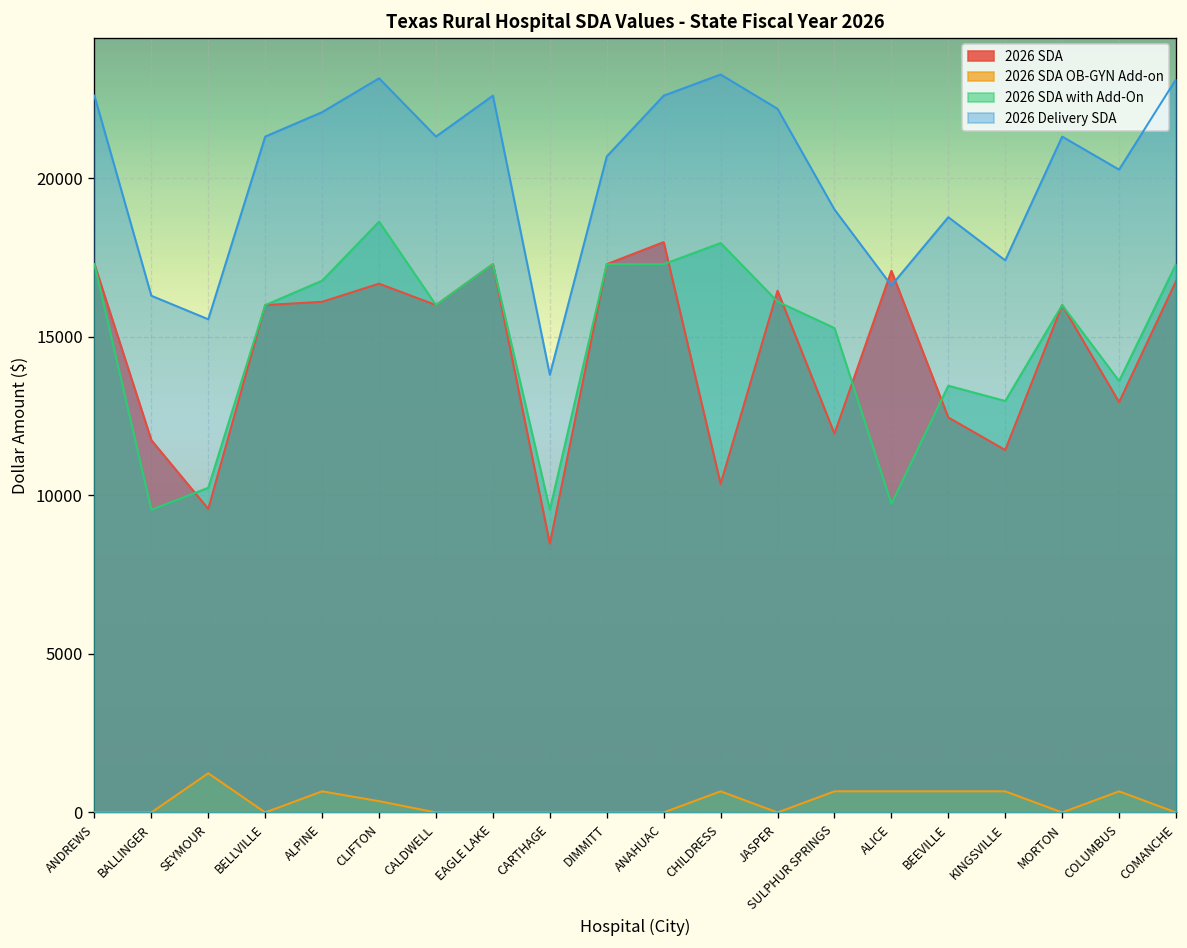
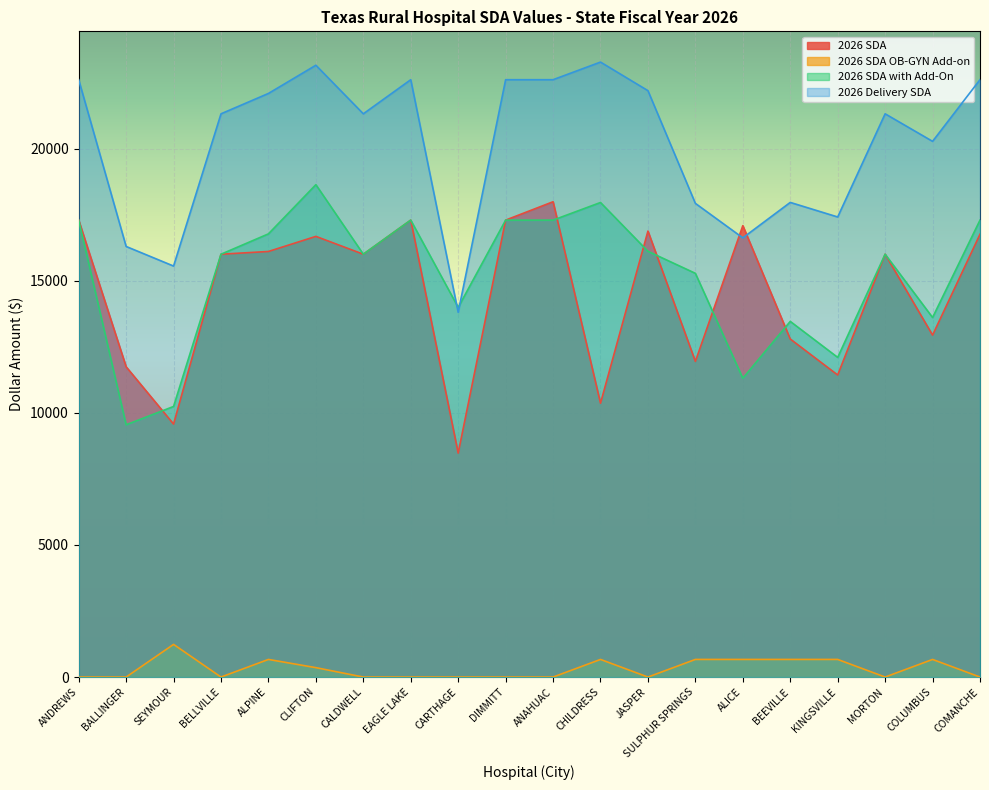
  {
    "2026 SDA": {
      "BALLINGER": 11700,
      "SEYMOUR": 9600,
      "ALPINE": 16100,
      "CLIFTON": 16700,
      "CARTHAGE": 8500,
      "ANAHUAC": 18000,
      "CHILDRESS": 10400,
-     "JASPER": 16500,
+     "JASPER": 16900,
      "SULPHUR SPRINGS": 11900,
      "ALICE": 17100,
-     "BEEVILLE": 12500,
+     "BEEVILLE": 12800,
      "KINGSVILLE": 11400,
      "COLUMBUS": 12900,
      "COMANCHE": 16800
    },
    "2026 SDA OB-GYN Add-on": {
      "ANDREWS": 0,
      "BALLINGER": 0,
      "SEYMOUR": 1200,
      "BELLVILLE": 0,
      "ALPINE": 700,
      "CLIFTON": 400,
      "CALDWELL": 0,
      "EAGLE LAKE": 0,
      "CARTHAGE": 0,
      "DIMMITT": 0,
      "ANAHUAC": 0,
      "CHILDRESS": 700,
      "JASPER": 0,
      "SULPHUR SPRINGS": 700,
      "ALICE": 700,
      "BEEVILLE": 700,
      "KINGSVILLE": 700,
      "MORTON": 0,
      "COLUMBUS": 700,
      "COMANCHE": 0
    },
    "2026 SDA with Add-On": {
      "BALLINGER": 9600,
      "SEYMOUR": 10200,
      "ALPINE": 16800,
      "CLIFTON": 18600,
-     "CARTHAGE": 9600,
+     "CARTHAGE": 14000,
      "ANAHUAC": 17300,
      "CHILDRESS": 18000,
      "JASPER": 16100,
      "SULPHUR SPRINGS": 15300,
-     "ALICE": 9700,
+     "ALICE": 11300,
      "BEEVILLE": 13500,
-     "KINGSVILLE": 13000,
+     "KINGSVILLE": 12100,
      "COLUMBUS": 13600,
      "COMANCHE": 17300
    },
    "2026 Delivery SDA": {
      "ANDREWS": 22600,
      "BALLINGER": 16300,
      "SEYMOUR": 15600,
      "BELLVILLE": 21300,
      "ALPINE": 22100,
      "CLIFTON": 23200,
      "CALDWELL": 21300,
      "EAGLE LAKE": 22600,
      "CARTHAGE": 13800,
-     "DIMMITT": 20700,
+     "DIMMITT": 22600,
      "ANAHUAC": 22600,
      "CHILDRESS": 23300,
      "JASPER": 22200,
-     "SULPHUR SPRINGS": 19000,
+     "SULPHUR SPRINGS": 17900,
      "ALICE": 16600,
-     "BEEVILLE": 18800,
+     "BEEVILLE": 18000,
      "KINGSVILLE": 17400,
      "MORTON": 21300,
      "COLUMBUS": 20300,
-     "COMANCHE": 23100
+     "COMANCHE": 22600
    }
  }
